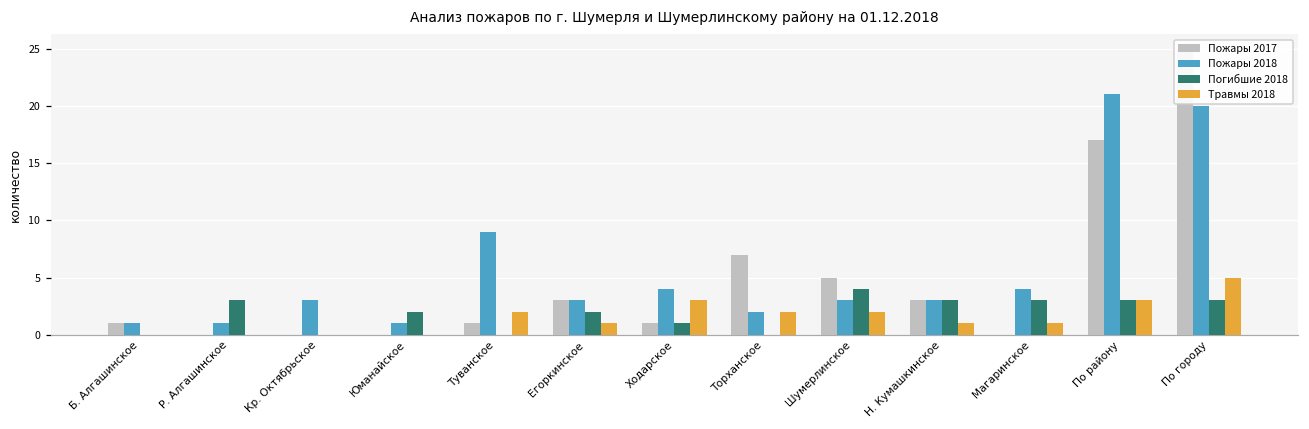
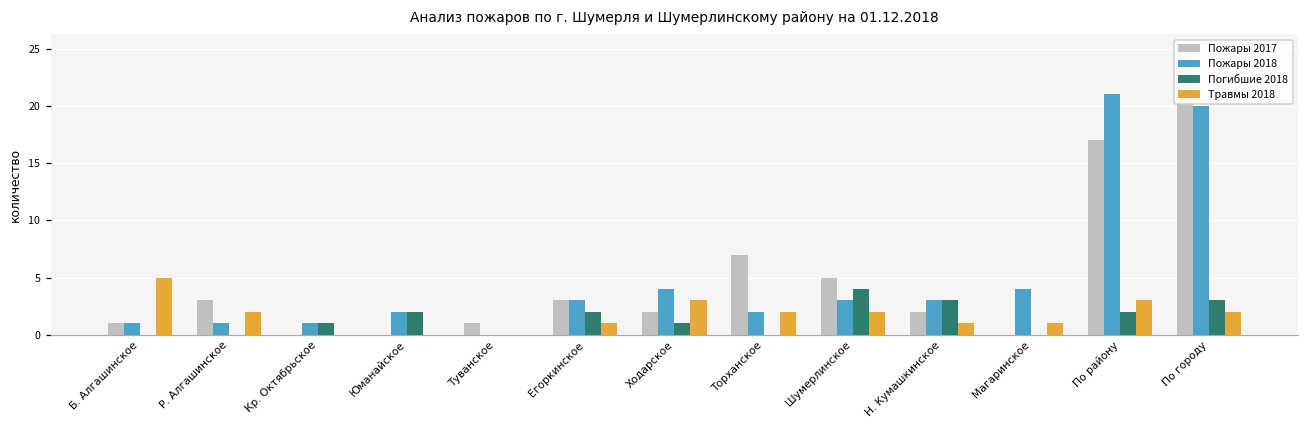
  {
    "Пожары 2017": {
      "Б. Алгашинское": 1,
-     "Р. Алгашинское": 0,
+     "Р. Алгашинское": 3,
      "Кр. Октябрьское": 0,
      "Юманайское": 0,
      "Туванское": 1,
      "Егоркинское": 3,
-     "Ходарское": 1,
+     "Ходарское": 2,
      "Торханское": 7,
      "Шумерлинское": 5,
-     "Н. Кумашкинское": 3,
+     "Н. Кумашкинское": 2,
      "Магаринское": 0,
      "По району": 17
    },
    "Пожары 2018": {
      "Б. Алгашинское": 1,
      "Р. Алгашинское": 1,
-     "Кр. Октябрьское": 3,
-     "Юманайское": 1,
-     "Туванское": 9,
+     "Кр. Октябрьское": 1,
+     "Юманайское": 2,
+     "Туванское": 0,
      "Егоркинское": 3,
      "Ходарское": 4,
      "Торханское": 2,
      "Шумерлинское": 3,
      "Н. Кумашкинское": 3,
      "Магаринское": 4,
      "По району": 21
    },
    "Погибшие 2018": {
      "Б. Алгашинское": 0,
-     "Р. Алгашинское": 3,
-     "Кр. Октябрьское": 0,
+     "Р. Алгашинское": 0,
+     "Кр. Октябрьское": 1,
      "Юманайское": 2,
      "Туванское": 0,
      "Егоркинское": 2,
      "Ходарское": 1,
      "Торханское": 0,
      "Шумерлинское": 4,
      "Н. Кумашкинское": 3,
-     "Магаринское": 3,
-     "По району": 3,
+     "Магаринское": 0,
+     "По району": 2,
      "По городу": 3
    },
    "Травмы 2018": {
-     "Б. Алгашинское": 0,
-     "Р. Алгашинское": 0,
+     "Б. Алгашинское": 5,
+     "Р. Алгашинское": 2,
      "Кр. Октябрьское": 0,
      "Юманайское": 0,
-     "Туванское": 2,
+     "Туванское": 0,
      "Егоркинское": 1,
      "Ходарское": 3,
      "Торханское": 2,
      "Шумерлинское": 2,
      "Н. Кумашкинское": 1,
      "Магаринское": 1,
      "По району": 3,
-     "По городу": 5
+     "По городу": 2
    }
  }
